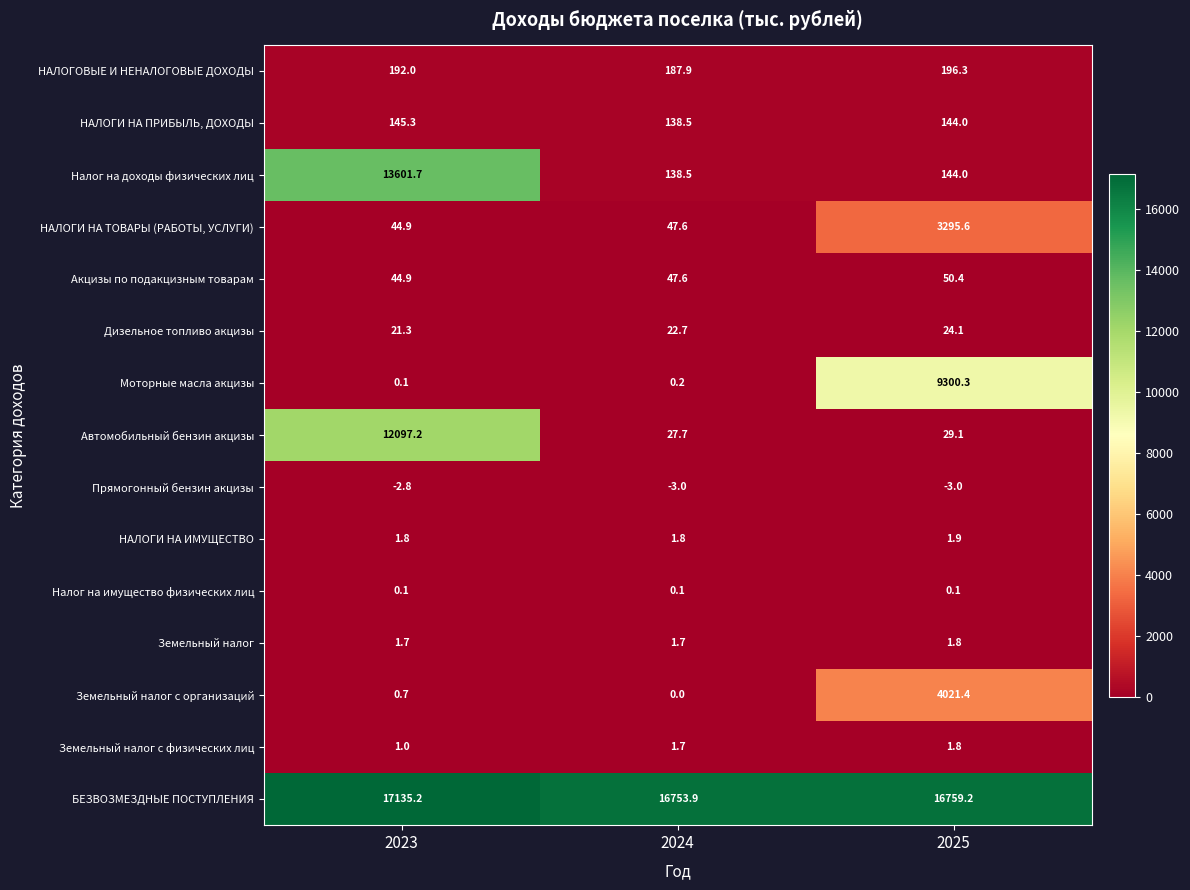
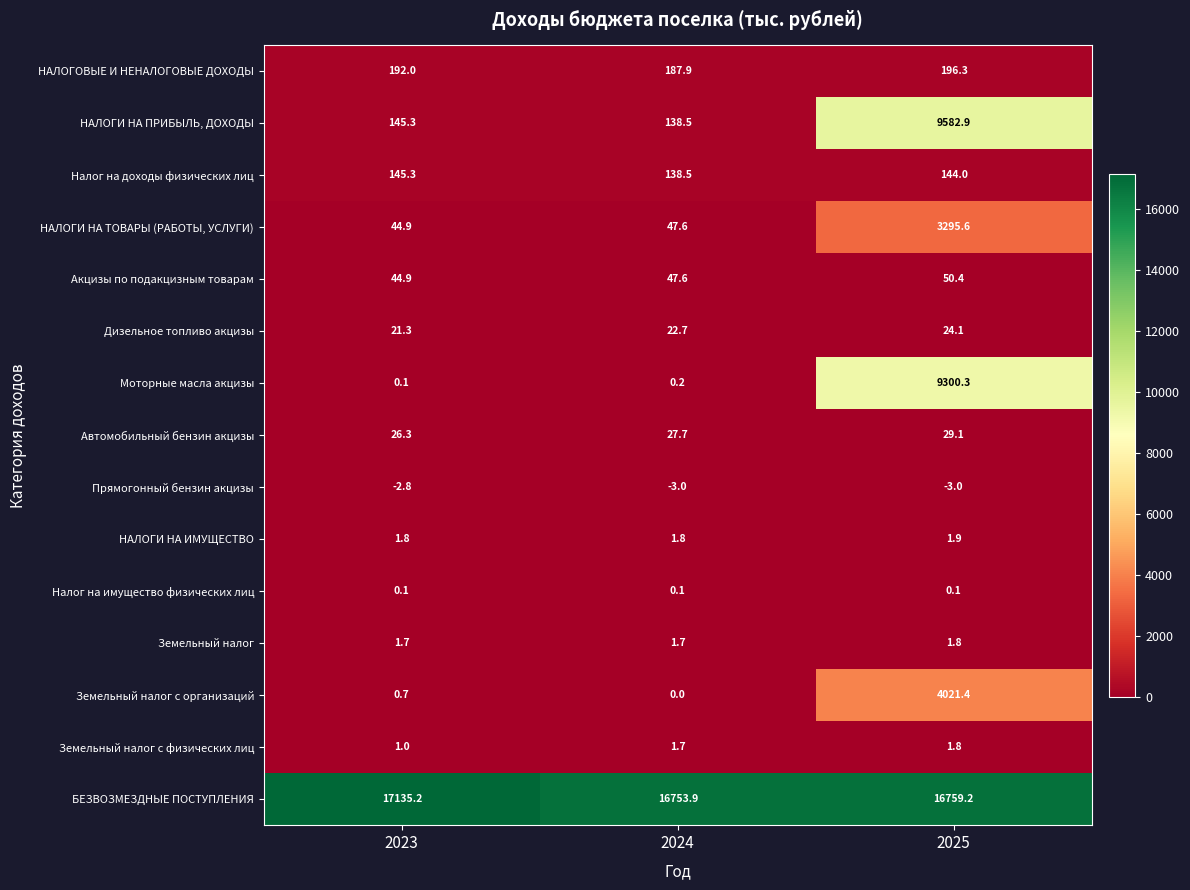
  {
    "НАЛОГОВЫЕ И НЕНАЛОГОВЫЕ ДОХОДЫ": {
      "2023": 192.0,
      "2024": 187.9,
      "2025": 196.3
    },
    "НАЛОГИ НА ПРИБЫЛЬ, ДОХОДЫ": {
      "2023": 145.3,
      "2024": 138.5,
-     "2025": 144.0
+     "2025": 9582.9
    },
    "Налог на доходы физических лиц": {
-     "2023": 13601.7,
+     "2023": 145.3,
      "2024": 138.5,
      "2025": 144.0
    },
    "НАЛОГИ НА ТОВАРЫ (РАБОТЫ, УСЛУГИ)": {
      "2023": 44.9,
      "2024": 47.6,
      "2025": 3295.6
    },
    "Акцизы по подакцизным товарам": {
      "2023": 44.9,
      "2024": 47.6,
      "2025": 50.4
    },
    "Дизельное топливо акцизы": {
      "2023": 21.3,
      "2024": 22.7,
      "2025": 24.1
    },
    "Моторные масла акцизы": {
      "2023": 0.1,
      "2024": 0.2,
      "2025": 9300.3
    },
    "Автомобильный бензин акцизы": {
-     "2023": 12097.2,
+     "2023": 26.3,
      "2024": 27.7,
      "2025": 29.1
    },
    "Прямогонный бензин акцизы": {
      "2023": -2.8,
      "2024": -3.0,
      "2025": -3.0
    },
    "НАЛОГИ НА ИМУЩЕСТВО": {
      "2023": 1.8,
      "2024": 1.8,
      "2025": 1.9
    },
    "Налог на имущество физических лиц": {
      "2023": 0.1,
      "2024": 0.1,
      "2025": 0.1
    },
    "Земельный налог": {
      "2023": 1.7,
      "2024": 1.7,
      "2025": 1.8
    },
    "Земельный налог с организаций": {
      "2023": 0.7,
      "2024": 0.0,
      "2025": 4021.4
    },
    "Земельный налог с физических лиц": {
      "2023": 1.0,
      "2024": 1.7,
      "2025": 1.8
    },
    "БЕЗВОЗМЕЗДНЫЕ ПОСТУПЛЕНИЯ": {
      "2023": 17135.2,
      "2024": 16753.9,
      "2025": 16759.2
    }
  }
